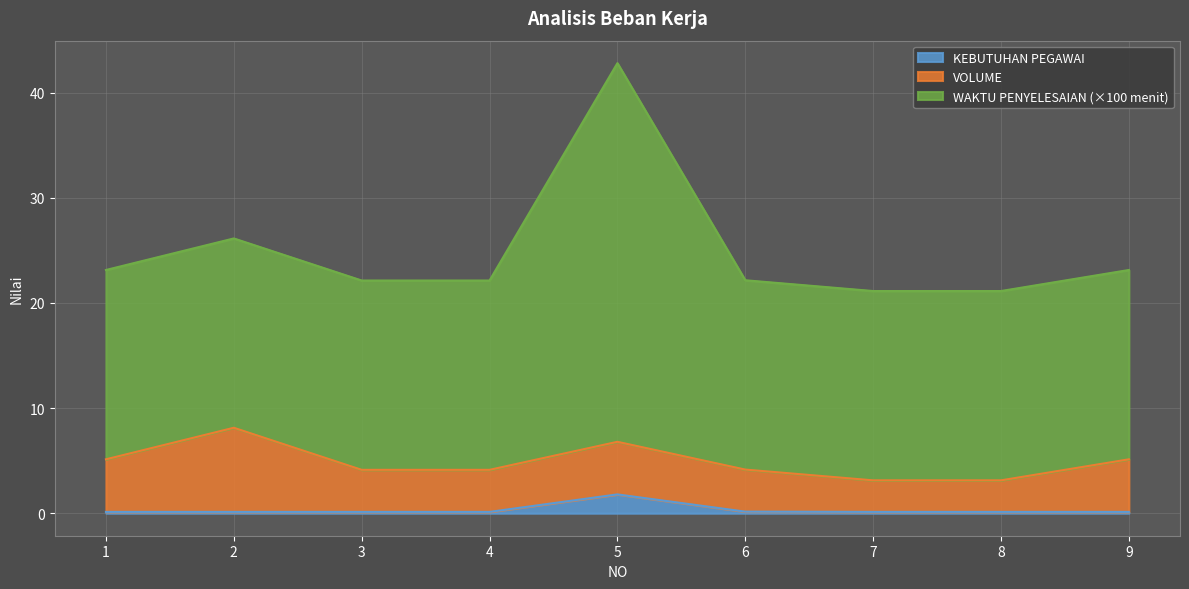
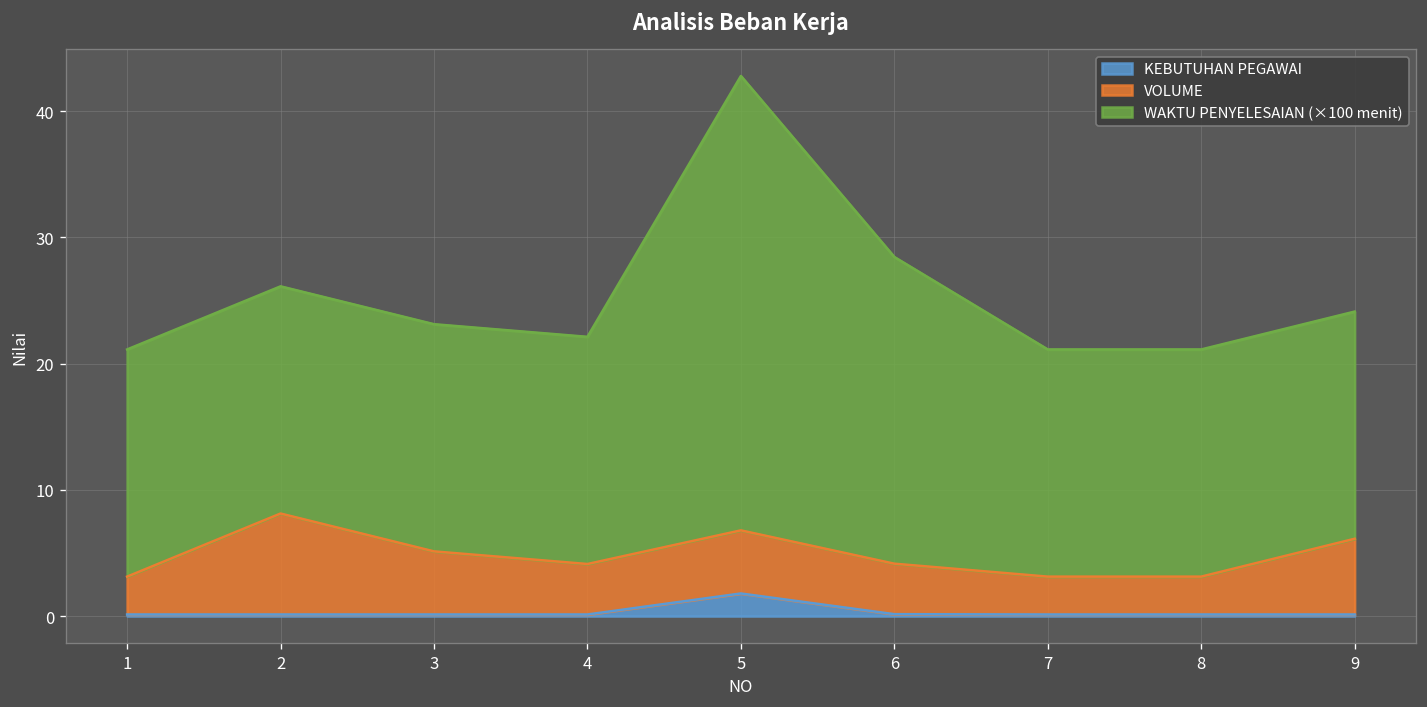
  {
    "KEBUTUHAN PEGAWAI": {
      "1": 0.1,
      "2": 0.1,
      "3": 0.1,
      "4": 0.1,
      "5": 1.8,
      "6": 0.2,
      "7": 0.1,
      "8": 0.1,
      "9": 0.1
    },
    "VOLUME": {
-     "1": 5,
+     "1": 3,
      "2": 8,
-     "3": 4,
+     "3": 5,
      "4": 4,
      "5": 5,
      "6": 4,
      "7": 3,
      "8": 3,
-     "9": 5
+     "9": 6
    },
    "WAKTU PENYELESAIAN (×100 menit)": {
      "1": 18.0,
      "2": 18.0,
      "3": 18.0,
      "4": 18.0,
      "5": 36.0,
-     "6": 18.0,
+     "6": 24.3,
      "7": 18.0,
      "8": 18.0,
      "9": 18.0
    }
  }
